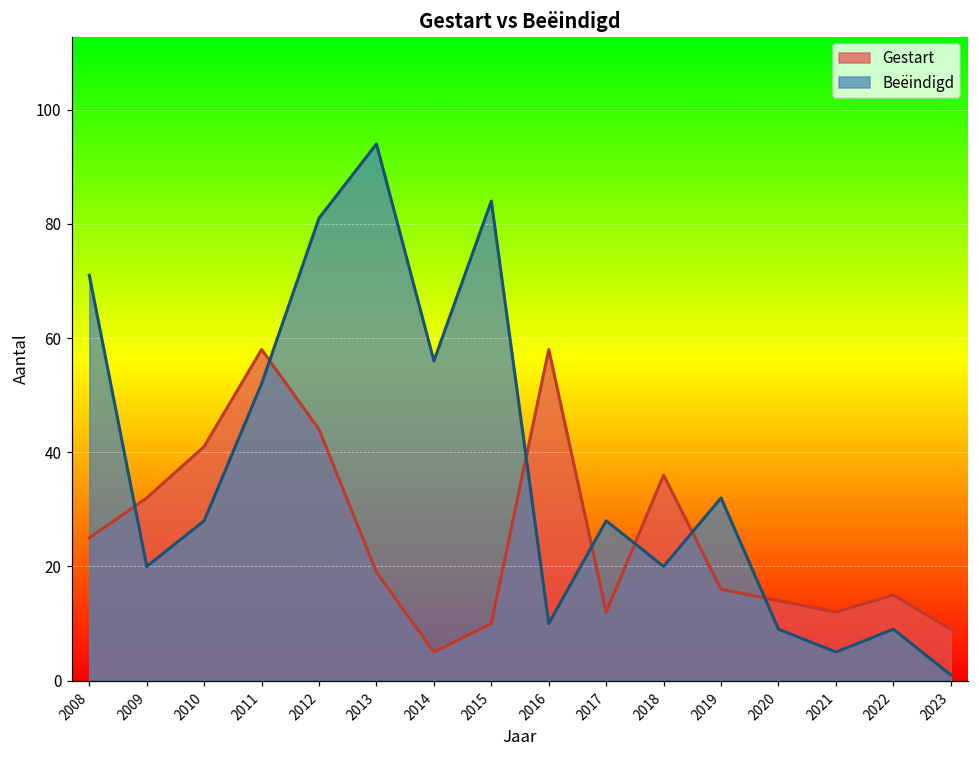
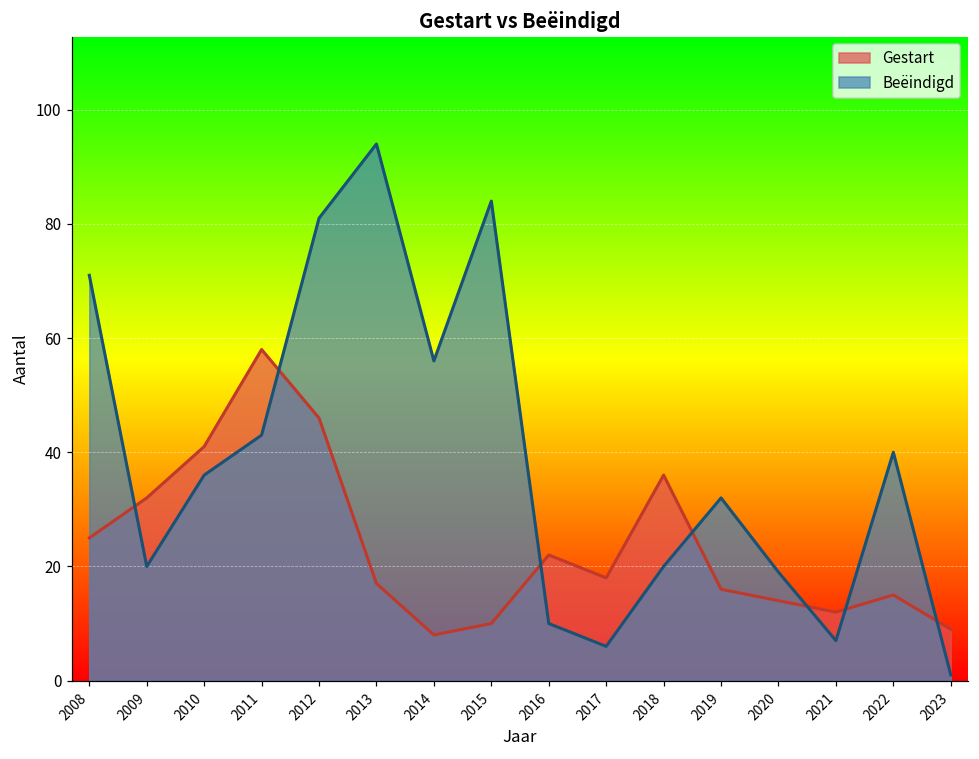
  {
    "Gestart": {
      "2008": 25,
      "2009": 32,
      "2010": 41,
      "2011": 58,
-     "2012": 44,
-     "2013": 19,
-     "2014": 5,
+     "2012": 46,
+     "2013": 17,
+     "2014": 8,
      "2015": 10,
-     "2016": 58,
-     "2017": 12,
+     "2016": 22,
+     "2017": 18,
      "2018": 36,
      "2019": 16,
      "2020": 14,
      "2021": 12,
      "2022": 15,
      "2023": 9
    },
    "Beëindigd": {
      "2008": 71,
      "2009": 20,
-     "2010": 28,
-     "2011": 52,
+     "2010": 36,
+     "2011": 43,
      "2012": 81,
      "2013": 94,
      "2014": 56,
      "2015": 84,
      "2016": 10,
-     "2017": 28,
+     "2017": 6,
      "2018": 20,
      "2019": 32,
-     "2020": 9,
-     "2021": 5,
-     "2022": 9,
+     "2020": 19,
+     "2021": 7,
+     "2022": 40,
      "2023": 1
    }
  }
